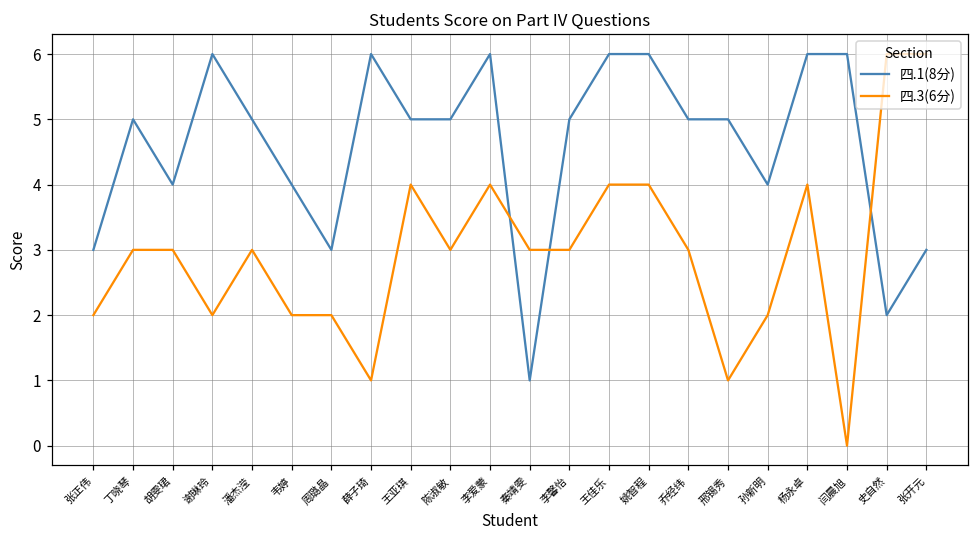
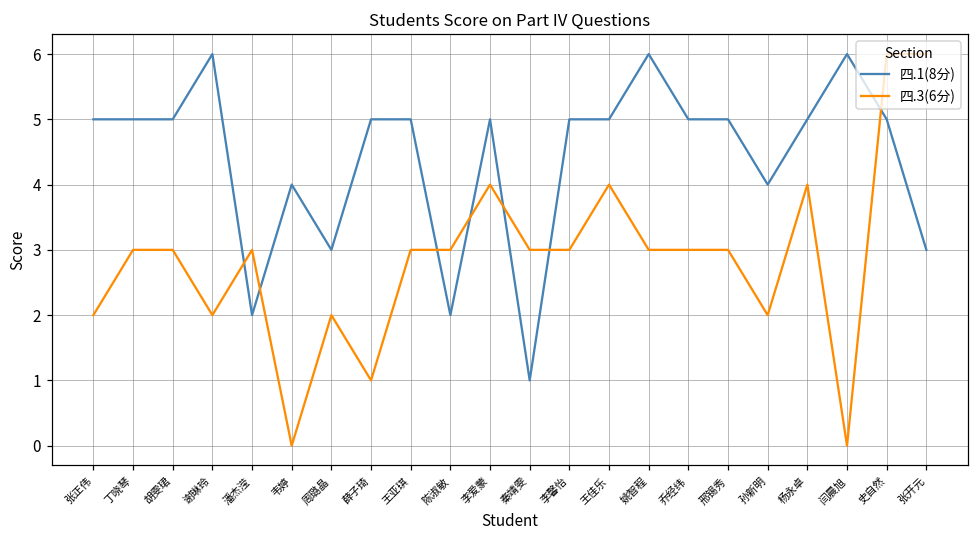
  {
    "四.1(8分)": {
-     "张正伟": 3,
+     "张正伟": 5,
      "丁晓琴": 5,
-     "胡雯珺": 4,
+     "胡雯珺": 5,
      "谢琳玲": 6,
-     "潘杰滢": 5,
+     "潘杰滢": 2,
      "韦婷": 4,
      "周璐晶": 3,
-     "薛子琦": 6,
+     "薛子琦": 5,
      "王亚琪": 5,
-     "陈淑敏": 5,
-     "李爱蒙": 6,
+     "陈淑敏": 2,
+     "李爱蒙": 5,
      "秦靖雯": 1,
      "李馨怡": 5,
-     "王佳乐": 6,
+     "王佳乐": 5,
      "姚智程": 6,
      "乔经纬": 5,
      "邢锡秀": 5,
      "孙新明": 4,
-     "杨永卓": 6,
+     "杨永卓": 5,
      "闫晨旭": 6,
-     "史自然": 2,
+     "史自然": 5,
      "张开元": 3
    },
    "四.3(6分)": {
      "张正伟": 2,
      "丁晓琴": 3,
      "胡雯珺": 3,
      "谢琳玲": 2,
      "潘杰滢": 3,
-     "韦婷": 2,
+     "韦婷": 0,
      "周璐晶": 2,
      "薛子琦": 1,
-     "王亚琪": 4,
+     "王亚琪": 3,
      "陈淑敏": 3,
      "李爱蒙": 4,
      "秦靖雯": 3,
      "李馨怡": 3,
      "王佳乐": 4,
-     "姚智程": 4,
+     "姚智程": 3,
      "乔经纬": 3,
-     "邢锡秀": 1,
+     "邢锡秀": 3,
      "孙新明": 2,
      "杨永卓": 4,
      "闫晨旭": 0
    }
  }
